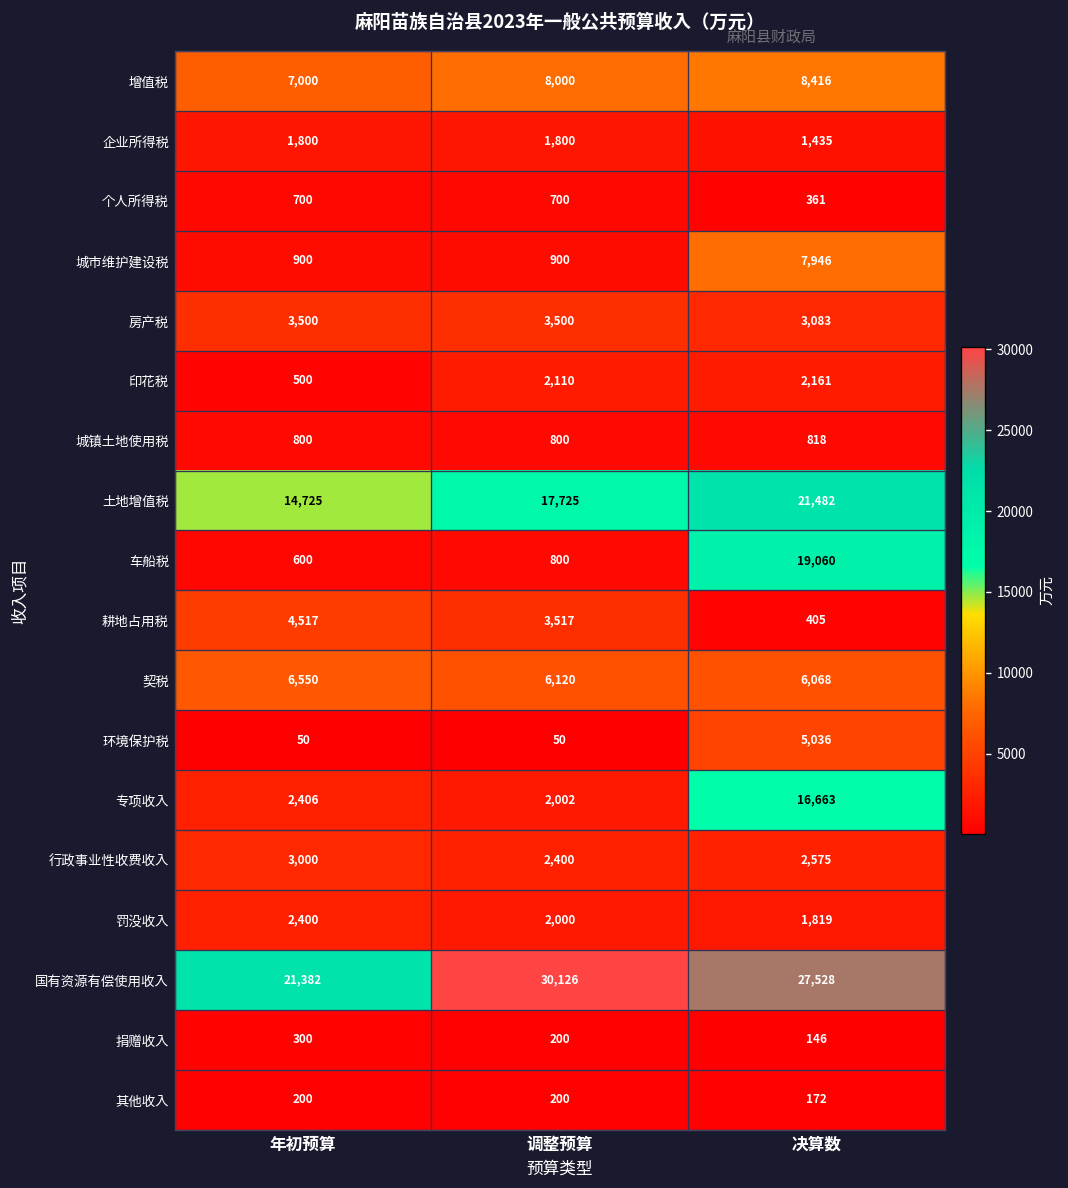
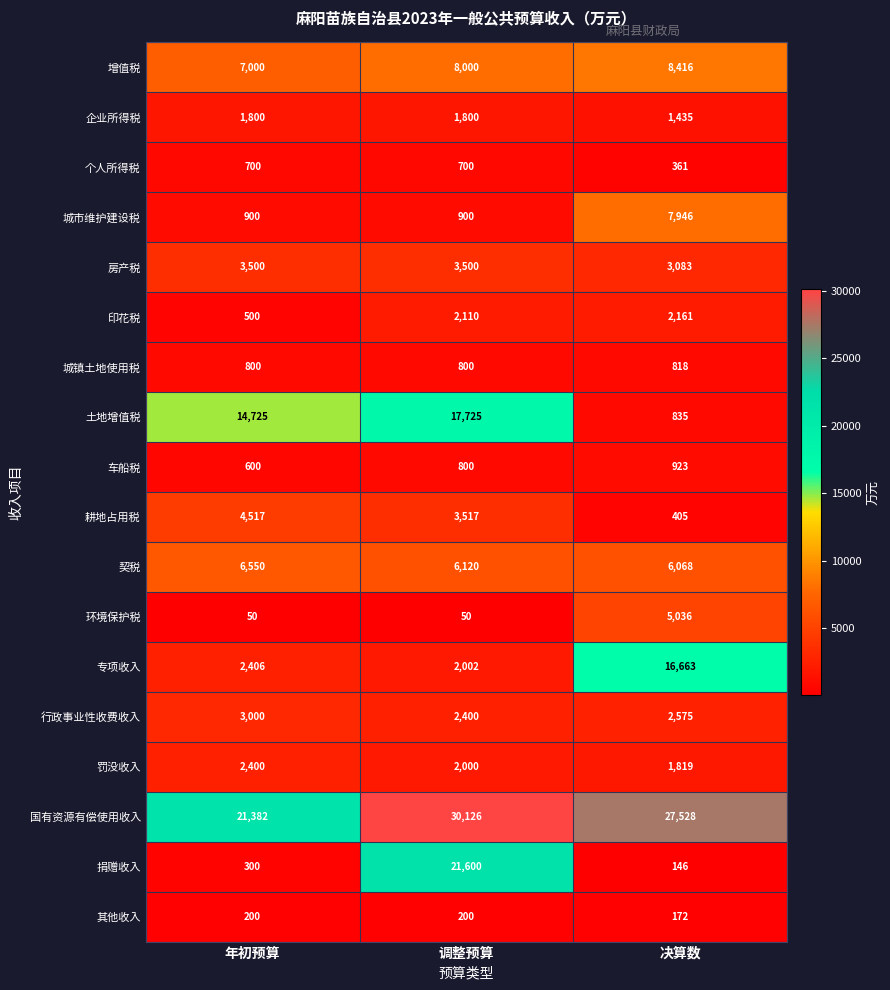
  {
    "增值税": {
      "年初预算": "7,000",
      "调整预算": "8,000",
      "决算数": "8,416"
    },
    "企业所得税": {
      "年初预算": "1,800",
      "调整预算": "1,800",
      "决算数": "1,435"
    },
    "个人所得税": {
      "年初预算": "700",
      "调整预算": "700",
      "决算数": "361"
    },
    "城市维护建设税": {
      "年初预算": "900",
      "调整预算": "900",
      "决算数": "7,946"
    },
    "房产税": {
      "年初预算": "3,500",
      "调整预算": "3,500",
      "决算数": "3,083"
    },
    "印花税": {
      "年初预算": "500",
      "调整预算": "2,110",
      "决算数": "2,161"
    },
    "城镇土地使用税": {
      "年初预算": "800",
      "调整预算": "800",
      "决算数": "818"
    },
    "土地增值税": {
      "年初预算": "14,725",
      "调整预算": "17,725",
-     "决算数": "21,482"
+     "决算数": "835"
    },
    "车船税": {
      "年初预算": "600",
      "调整预算": "800",
-     "决算数": "19,060"
+     "决算数": "923"
    },
    "耕地占用税": {
      "年初预算": "4,517",
      "调整预算": "3,517",
      "决算数": "405"
    },
    "契税": {
      "年初预算": "6,550",
      "调整预算": "6,120",
      "决算数": "6,068"
    },
    "环境保护税": {
      "年初预算": "50",
      "调整预算": "50",
      "决算数": "5,036"
    },
    "专项收入": {
      "年初预算": "2,406",
      "调整预算": "2,002",
      "决算数": "16,663"
    },
    "行政事业性收费收入": {
      "年初预算": "3,000",
      "调整预算": "2,400",
      "决算数": "2,575"
    },
    "罚没收入": {
      "年初预算": "2,400",
      "调整预算": "2,000",
      "决算数": "1,819"
    },
    "国有资源有偿使用收入": {
      "年初预算": "21,382",
      "调整预算": "30,126",
      "决算数": "27,528"
    },
    "捐赠收入": {
      "年初预算": "300",
-     "调整预算": "200",
+     "调整预算": "21,600",
      "决算数": "146"
    },
    "其他收入": {
      "年初预算": "200",
      "调整预算": "200",
      "决算数": "172"
    }
  }
